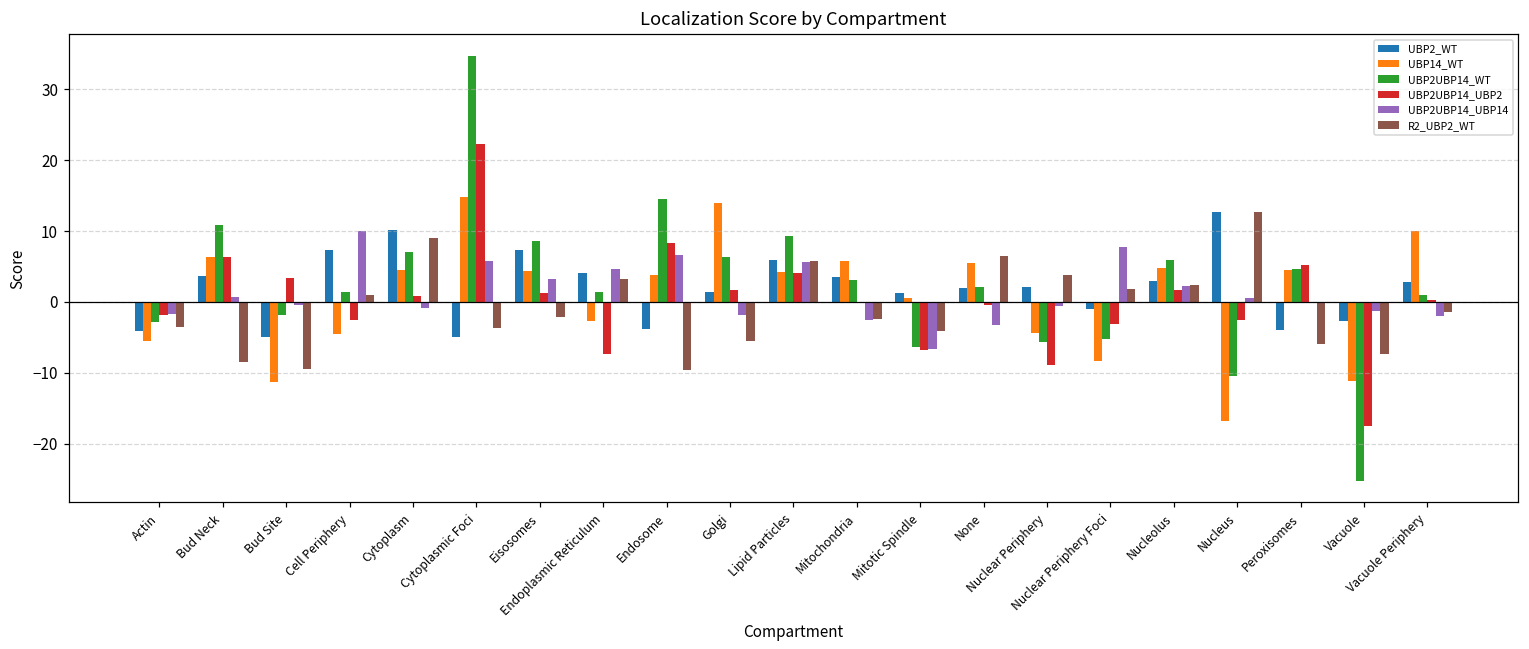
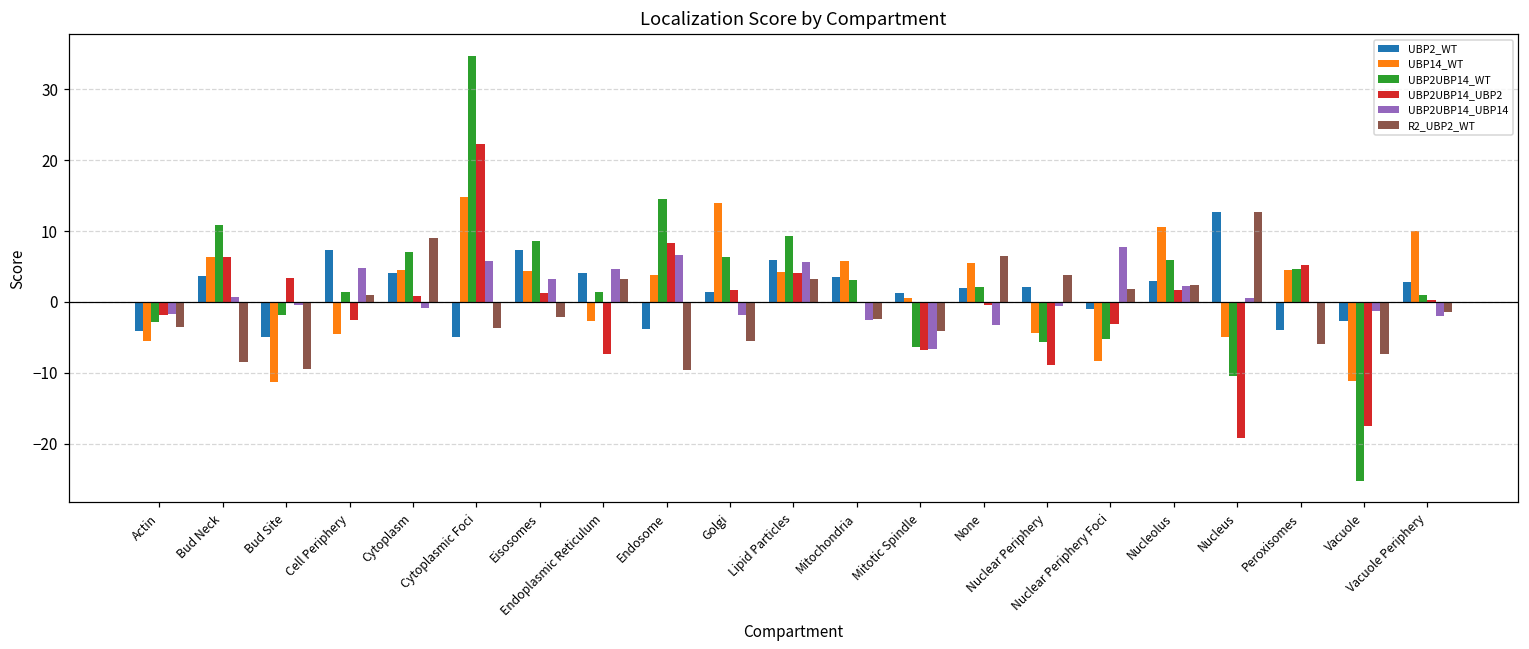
  {
    "UBP2_WT": {
      "Actin": -4,
      "Bud Neck": 4,
      "Bud Site": -5,
      "Cell Periphery": 7,
-     "Cytoplasm": 10,
+     "Cytoplasm": 4,
      "Cytoplasmic Foci": -5,
      "Eisosomes": 7,
      "Endoplasmic Reticulum": 4,
      "Endosome": -4,
      "Golgi": 1,
      "Lipid Particles": 6,
      "Mitochondria": 4,
      "Mitotic Spindle": 1,
      "None": 2,
      "Nuclear Periphery": 2,
      "Nuclear Periphery Foci": -1,
      "Nucleolus": 3,
      "Nucleus": 13,
      "Peroxisomes": -4,
      "Vacuole": -3,
      "Vacuole Periphery": 3
    },
    "UBP14_WT": {
      "Actin": -6,
      "Bud Neck": 6,
      "Bud Site": -11,
      "Cell Periphery": -5,
      "Cytoplasm": 5,
      "Cytoplasmic Foci": 15,
      "Eisosomes": 4,
      "Endoplasmic Reticulum": -3,
      "Endosome": 4,
      "Golgi": 14,
      "Lipid Particles": 4,
      "Mitochondria": 6,
      "Mitotic Spindle": 1,
      "None": 5,
      "Nuclear Periphery": -4,
      "Nuclear Periphery Foci": -8,
-     "Nucleolus": 5,
-     "Nucleus": -17,
+     "Nucleolus": 11,
+     "Nucleus": -5,
      "Peroxisomes": 5,
      "Vacuole": -11,
      "Vacuole Periphery": 10
    },
    "UBP2UBP14_WT": {
      "Actin": -3,
      "Bud Neck": 11,
      "Bud Site": -2,
      "Cell Periphery": 1,
      "Cytoplasm": 7,
      "Cytoplasmic Foci": 35,
      "Eisosomes": 9,
      "Endoplasmic Reticulum": 1,
      "Endosome": 14,
      "Golgi": 6,
      "Lipid Particles": 9,
      "Mitochondria": 3,
      "Mitotic Spindle": -6,
      "None": 2,
      "Nuclear Periphery": -6,
      "Nuclear Periphery Foci": -5,
      "Nucleolus": 6,
      "Nucleus": -10,
      "Peroxisomes": 5,
      "Vacuole": -25,
      "Vacuole Periphery": 1
    },
    "UBP2UBP14_UBP2": {
      "Actin": -2,
      "Bud Neck": 6,
      "Bud Site": 3,
      "Cell Periphery": -3,
      "Cytoplasm": 1,
      "Cytoplasmic Foci": 22,
      "Eisosomes": 1,
      "Endoplasmic Reticulum": -7,
      "Endosome": 8,
      "Golgi": 2,
      "Lipid Particles": 4,
      "Mitotic Spindle": -7,
      "None": 0,
      "Nuclear Periphery": -9,
      "Nuclear Periphery Foci": -3,
      "Nucleolus": 2,
-     "Nucleus": -3,
+     "Nucleus": -19,
      "Peroxisomes": 5,
      "Vacuole": -18
    },
    "UBP2UBP14_UBP14": {
      "Actin": -2,
      "Bud Neck": 1,
      "Bud Site": 0,
-     "Cell Periphery": 10,
+     "Cell Periphery": 5,
      "Cytoplasm": -1,
      "Cytoplasmic Foci": 6,
      "Eisosomes": 3,
      "Endoplasmic Reticulum": 5,
      "Endosome": 7,
      "Golgi": -2,
      "Lipid Particles": 6,
      "Mitochondria": -3,
      "Mitotic Spindle": -7,
      "None": -3,
      "Nuclear Periphery": -1,
      "Nuclear Periphery Foci": 8,
      "Nucleolus": 2,
      "Nucleus": 1,
      "Vacuole": -1,
      "Vacuole Periphery": -2
    },
    "R2_UBP2_WT": {
      "Actin": -4,
      "Bud Neck": -9,
      "Bud Site": -9,
      "Cell Periphery": 1,
      "Cytoplasm": 9,
      "Cytoplasmic Foci": -4,
      "Eisosomes": -2,
      "Endoplasmic Reticulum": 3,
      "Endosome": -10,
      "Golgi": -6,
-     "Lipid Particles": 6,
+     "Lipid Particles": 3,
      "Mitochondria": -2,
      "Mitotic Spindle": -4,
      "None": 6,
      "Nuclear Periphery": 4,
      "Nuclear Periphery Foci": 2,
      "Nucleolus": 2,
      "Nucleus": 13,
      "Peroxisomes": -6,
      "Vacuole": -7,
      "Vacuole Periphery": -1
    }
  }
